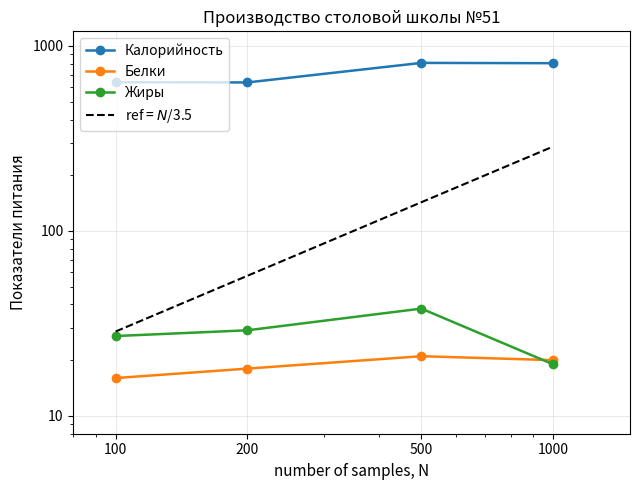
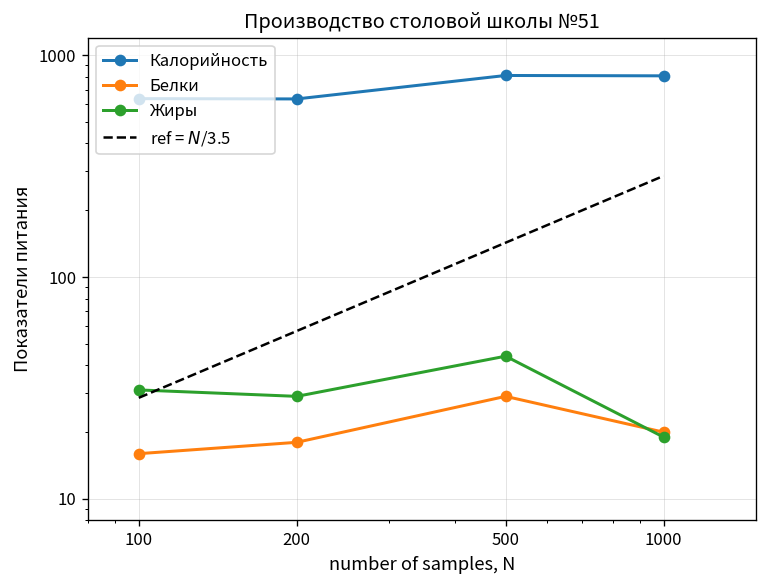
  {
    "Калорийность": {
      "200": 640,
      "500": 800,
      "1000": 800
    },
    "Белки": {
      "100": 16,
      "200": 18,
-     "500": 21,
+     "500": 29,
      "1000": 20
    },
    "Жиры": {
-     "100": 27,
+     "100": 31,
      "200": 29,
-     "500": 38,
+     "500": 44,
      "1000": 19
    }
  }
